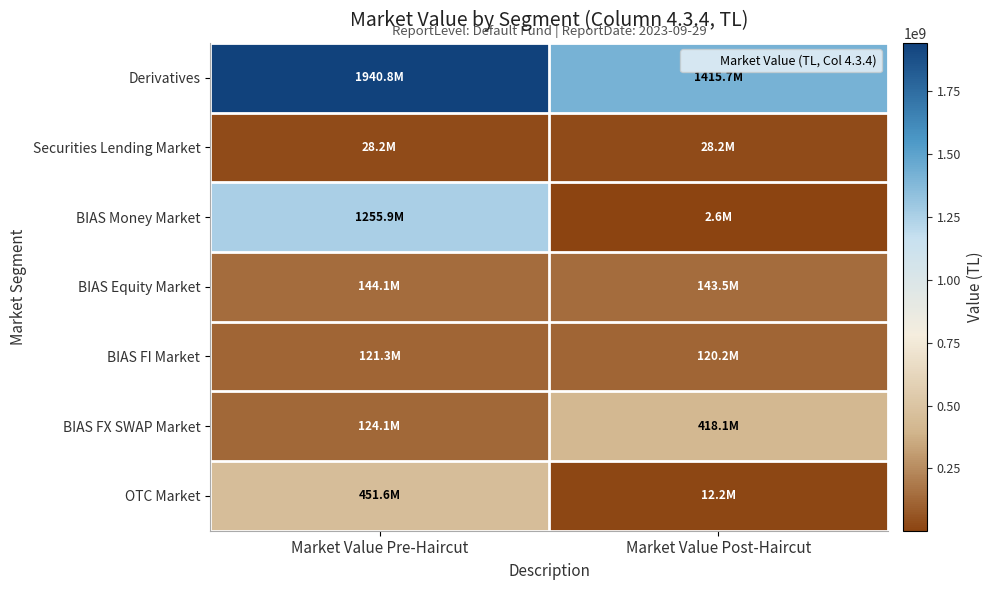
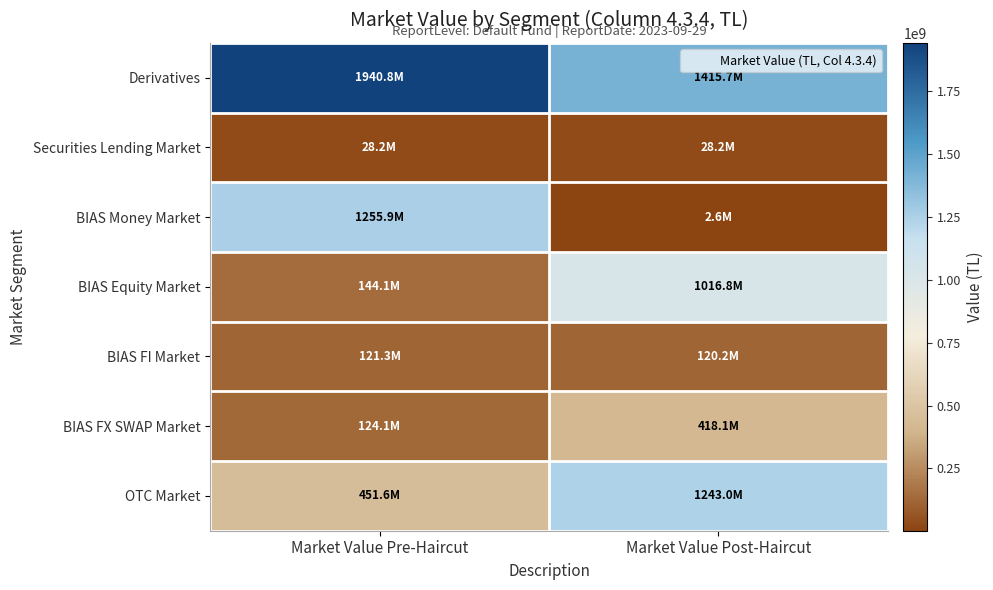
  {
    "Derivatives": {
      "Market Value Pre-Haircut": "1940.8M"
    },
    "Securities Lending Market": {
      "Market Value Pre-Haircut": "28.2M",
      "Market Value Post-Haircut": "28.2M"
    },
    "BIAS Money Market": {
      "Market Value Pre-Haircut": "1255.9M",
      "Market Value Post-Haircut": "2.6M"
    },
    "BIAS Equity Market": {
      "Market Value Pre-Haircut": "144.1M",
-     "Market Value Post-Haircut": "143.5M"
+     "Market Value Post-Haircut": "1016.8M"
    },
    "BIAS FI Market": {
      "Market Value Pre-Haircut": "121.3M",
      "Market Value Post-Haircut": "120.2M"
    },
    "BIAS FX SWAP Market": {
      "Market Value Pre-Haircut": "124.1M",
      "Market Value Post-Haircut": "418.1M"
    },
    "OTC Market": {
      "Market Value Pre-Haircut": "451.6M",
-     "Market Value Post-Haircut": "12.2M"
+     "Market Value Post-Haircut": "1243.0M"
    }
  }
